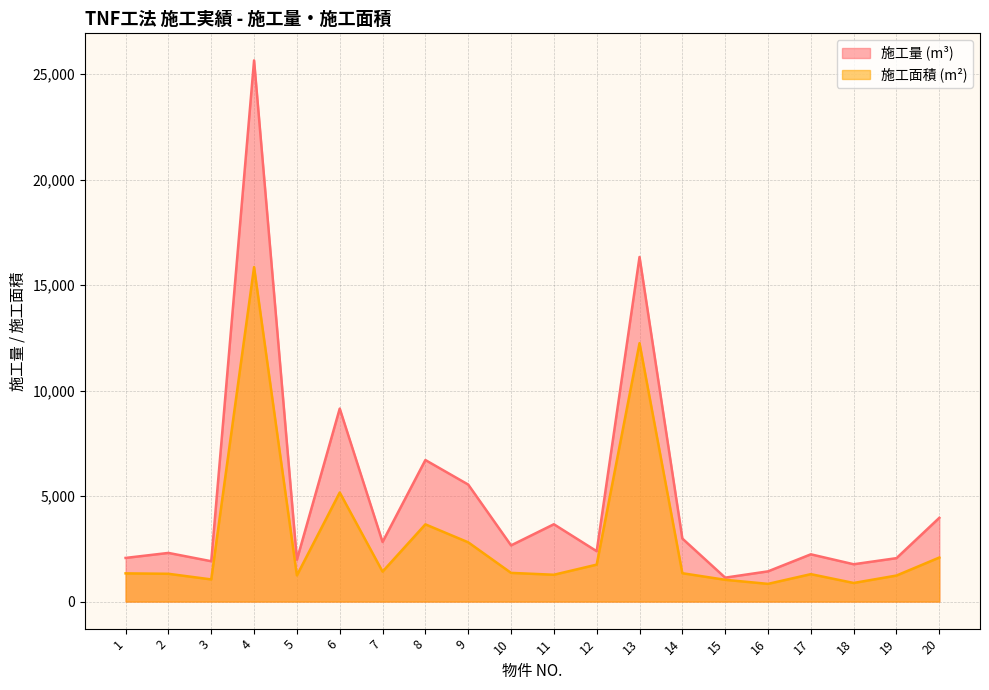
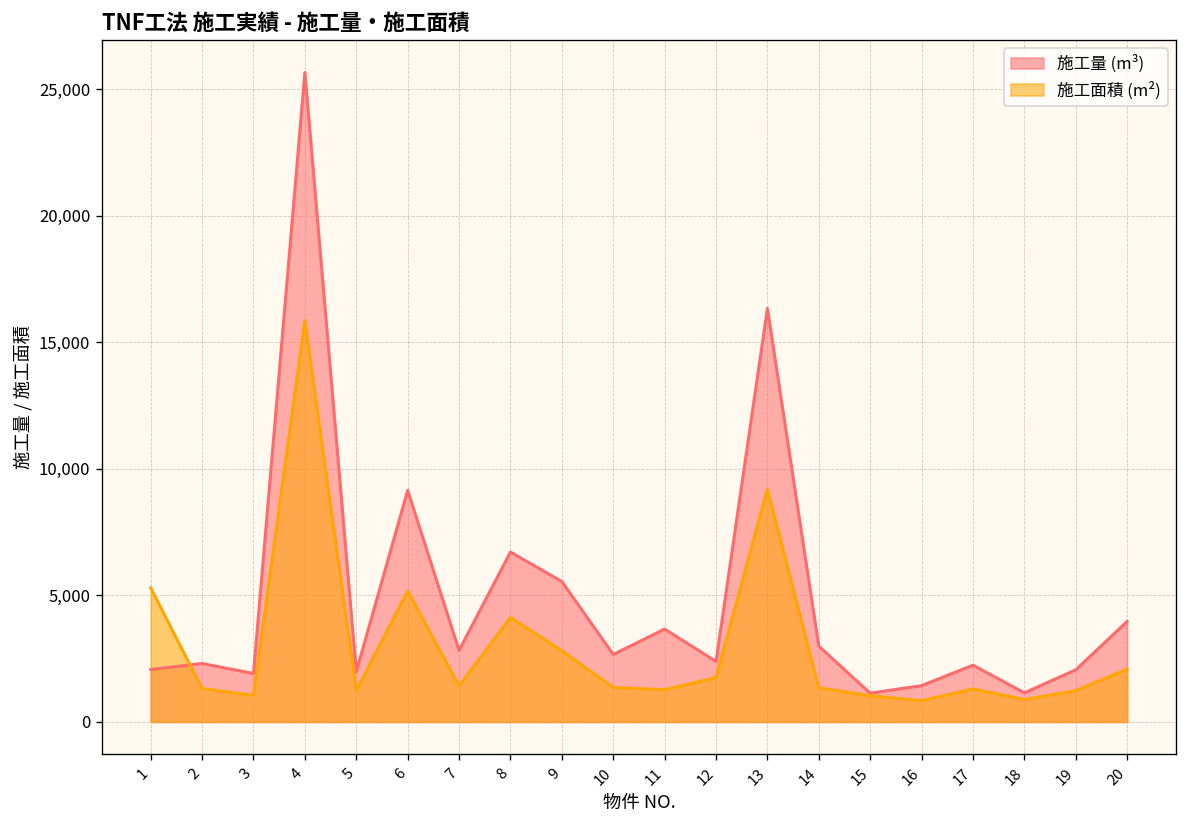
  {
    "施工量 (m³)": {
      "1": "2,100",
      "2": "2,300",
      "3": "1,900",
      "4": "25,700",
      "5": "2,000",
      "6": "9,100",
      "7": "2,800",
      "8": "6,700",
      "9": "5,500",
      "10": "2,700",
      "11": "3,700",
      "12": "2,400",
      "13": "16,300",
      "14": "3,000",
      "16": "1,400",
      "17": "2,200",
-     "18": "1,800",
+     "18": "1,100",
      "19": "2,100",
      "20": "4,000"
    },
    "施工面積 (m²)": {
-     "1": "1,300",
+     "1": "5,300",
      "2": "1,300",
      "3": "1,100",
      "4": "15,900",
      "5": "1,200",
      "6": "5,200",
      "7": "1,400",
-     "8": "3,700",
+     "8": "4,100",
      "9": "2,800",
      "10": "1,400",
      "11": "1,300",
      "12": "1,800",
-     "13": "12,200",
+     "13": "9,200",
      "14": "1,300",
      "16": "800",
      "17": "1,300",
      "18": "900",
      "19": "1,200",
      "20": "2,100"
    }
  }
